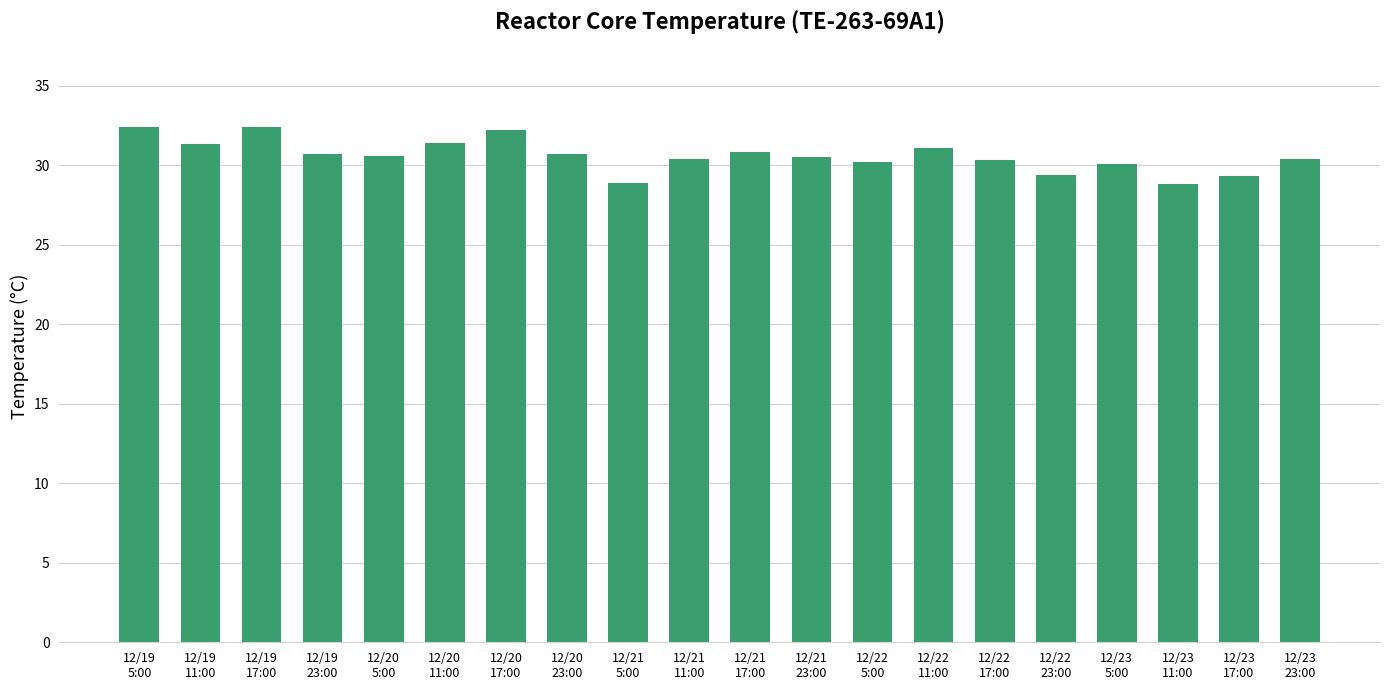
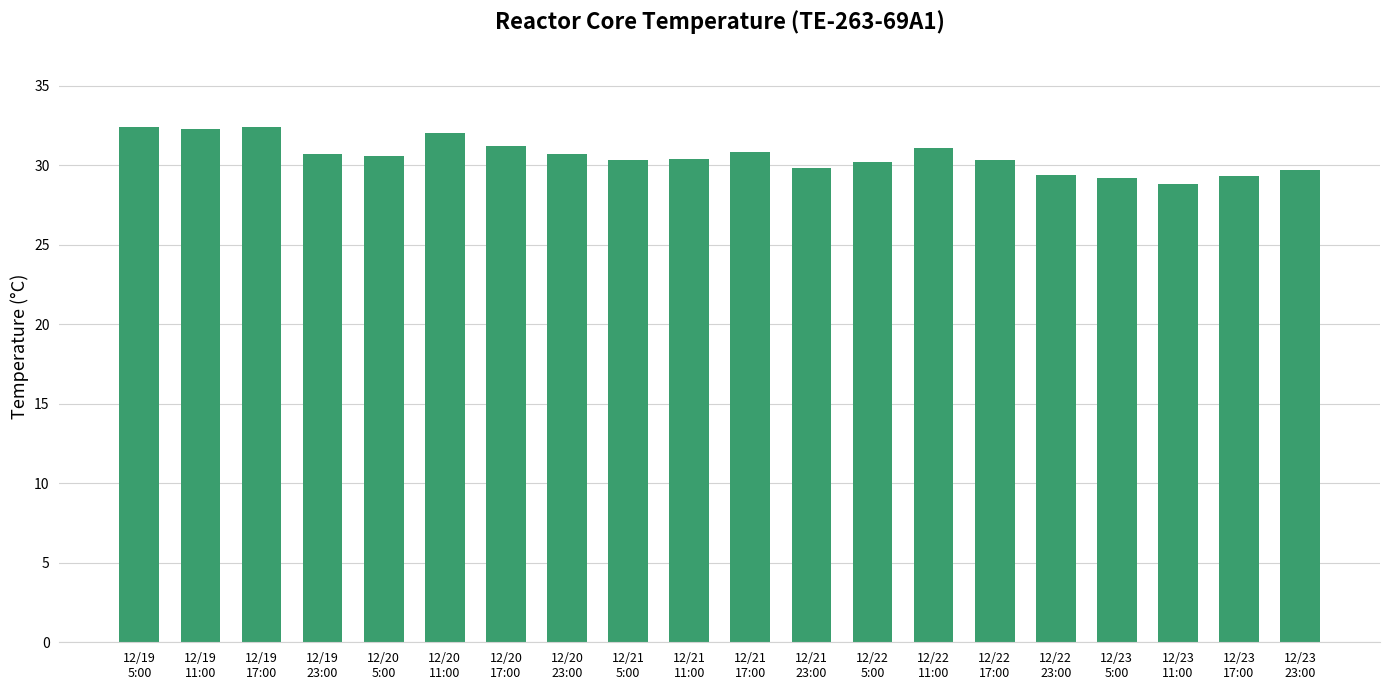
  {
    "12/19 5:00": 32.4,
-   "12/19 11:00": 31.3,
+   "12/19 11:00": 32.3,
    "12/19 17:00": 32.4,
    "12/19 23:00": 30.7,
    "12/20 5:00": 30.6,
-   "12/20 11:00": 31.4,
-   "12/20 17:00": 32.2,
+   "12/20 11:00": 32.0,
+   "12/20 17:00": 31.2,
    "12/20 23:00": 30.7,
-   "12/21 5:00": 28.9,
+   "12/21 5:00": 30.3,
    "12/21 11:00": 30.4,
    "12/21 17:00": 30.8,
-   "12/21 23:00": 30.5,
+   "12/21 23:00": 29.8,
    "12/22 5:00": 30.2,
    "12/22 11:00": 31.1,
    "12/22 17:00": 30.3,
    "12/22 23:00": 29.4,
-   "12/23 5:00": 30.1,
+   "12/23 5:00": 29.2,
    "12/23 11:00": 28.8,
    "12/23 17:00": 29.3,
-   "12/23 23:00": 30.4
+   "12/23 23:00": 29.7
  }
